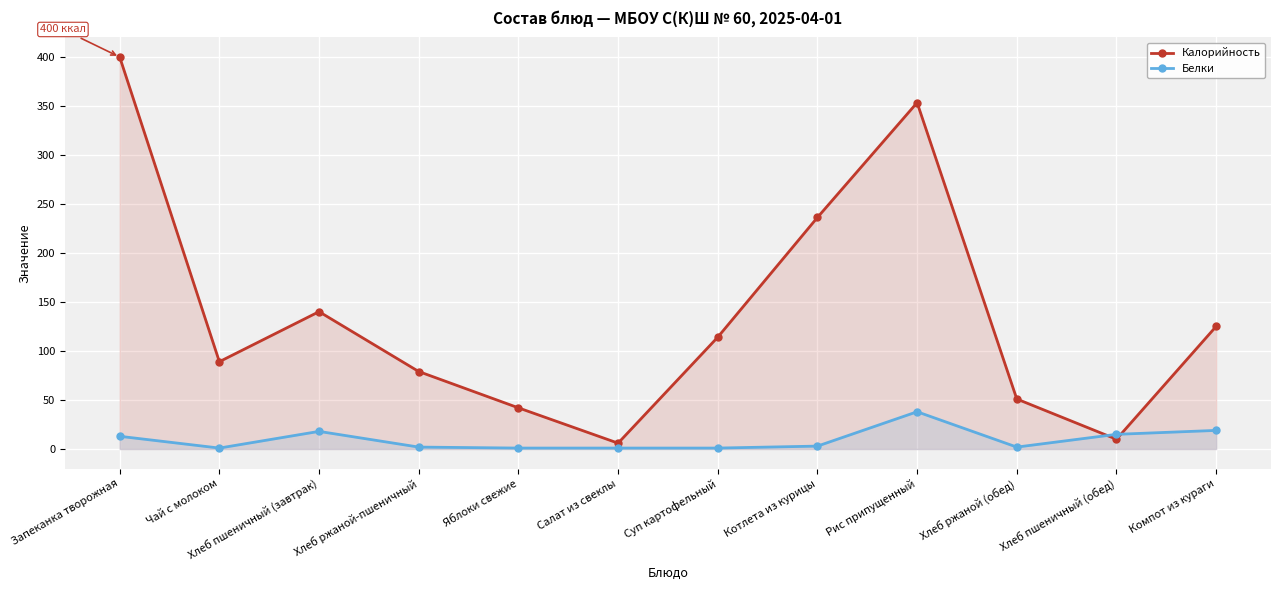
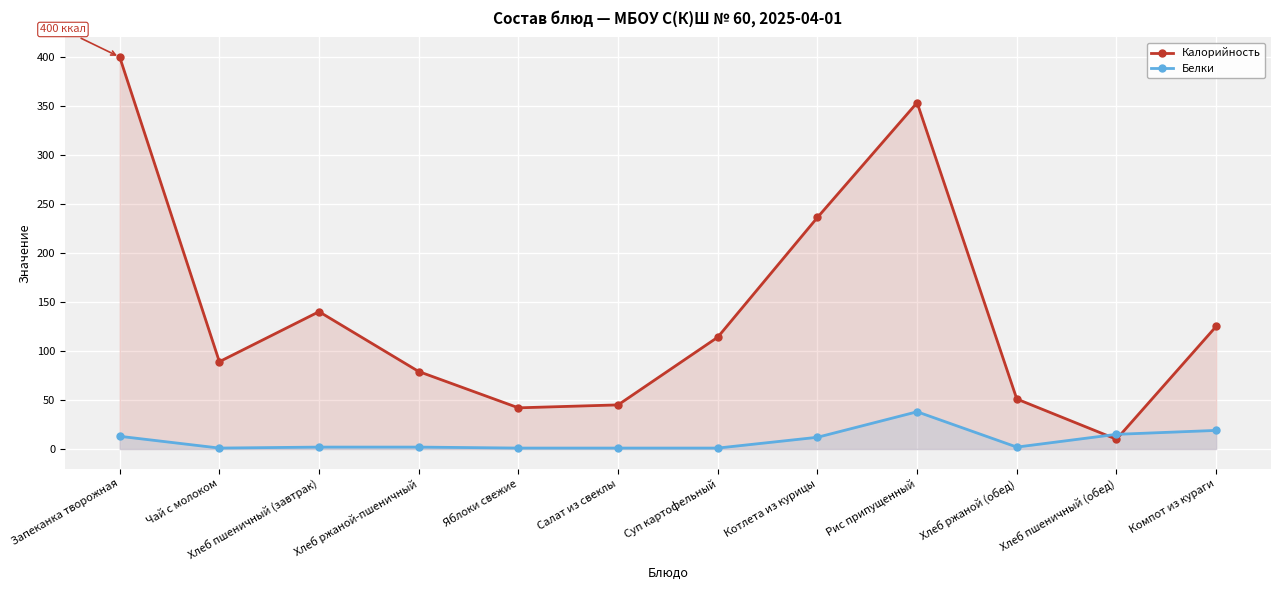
  {
    "Калорийность": {
      "Чай с молоком": 90,
      "Хлеб пшеничный (завтрак)": 140,
      "Хлеб ржаной-пшеничный": 80,
      "Яблоки свежие": 40,
-     "Салат из свеклы": 10,
+     "Салат из свеклы": 50,
      "Суп картофельный": 110,
      "Котлета из курицы": 240,
      "Рис припущенный": 350,
      "Хлеб ржаной (обед)": 50,
      "Хлеб пшеничный (обед)": 10,
      "Компот из кураги": 130
    },
    "Белки": {
      "Запеканка творожная": 10,
      "Чай с молоком": 0,
-     "Хлеб пшеничный (завтрак)": 20,
+     "Хлеб пшеничный (завтрак)": 0,
      "Хлеб ржаной-пшеничный": 0,
      "Яблоки свежие": 0,
      "Салат из свеклы": 0,
      "Суп картофельный": 0,
-     "Котлета из курицы": 0,
+     "Котлета из курицы": 10,
      "Рис припущенный": 40,
      "Хлеб ржаной (обед)": 0,
      "Хлеб пшеничный (обед)": 20,
      "Компот из кураги": 20
    }
  }
